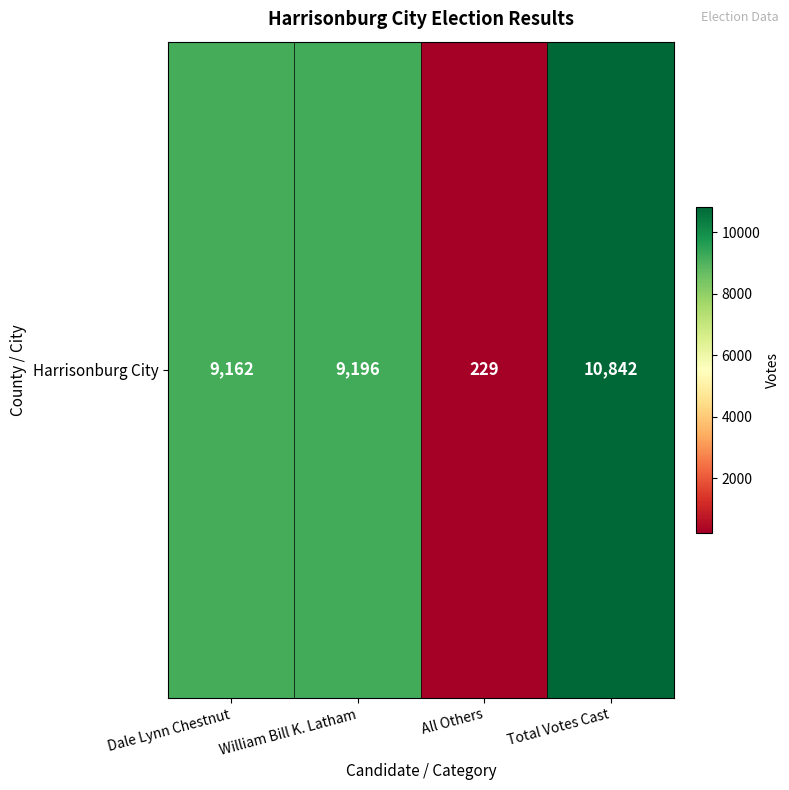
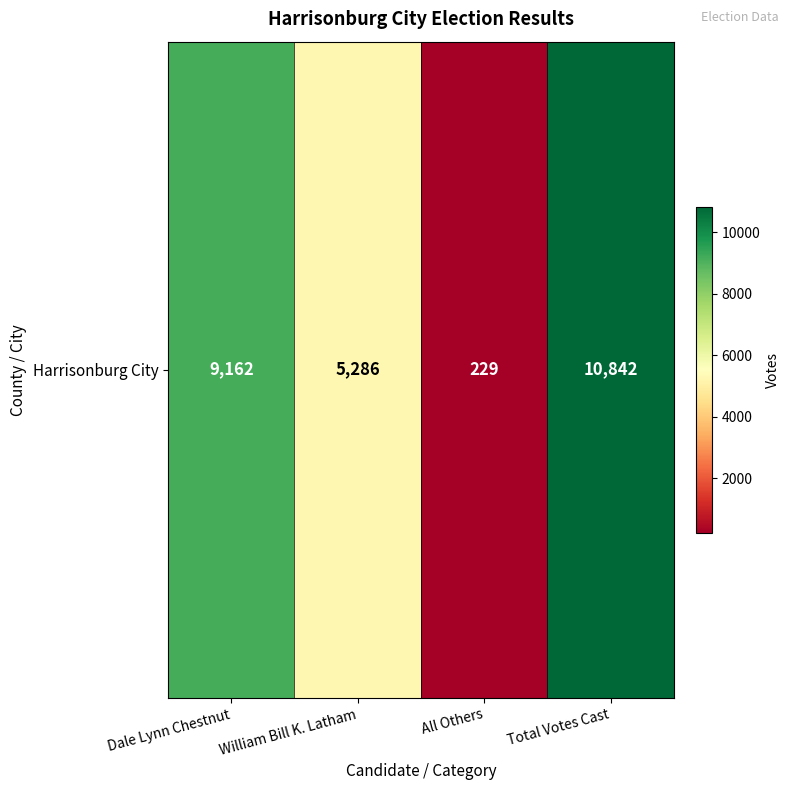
  {
    "Harrisonburg City": {
      "Dale Lynn Chestnut": "9,162",
-     "William Bill K. Latham": "9,196",
+     "William Bill K. Latham": "5,286",
      "All Others": "229",
      "Total Votes Cast": "10,842"
    }
  }
